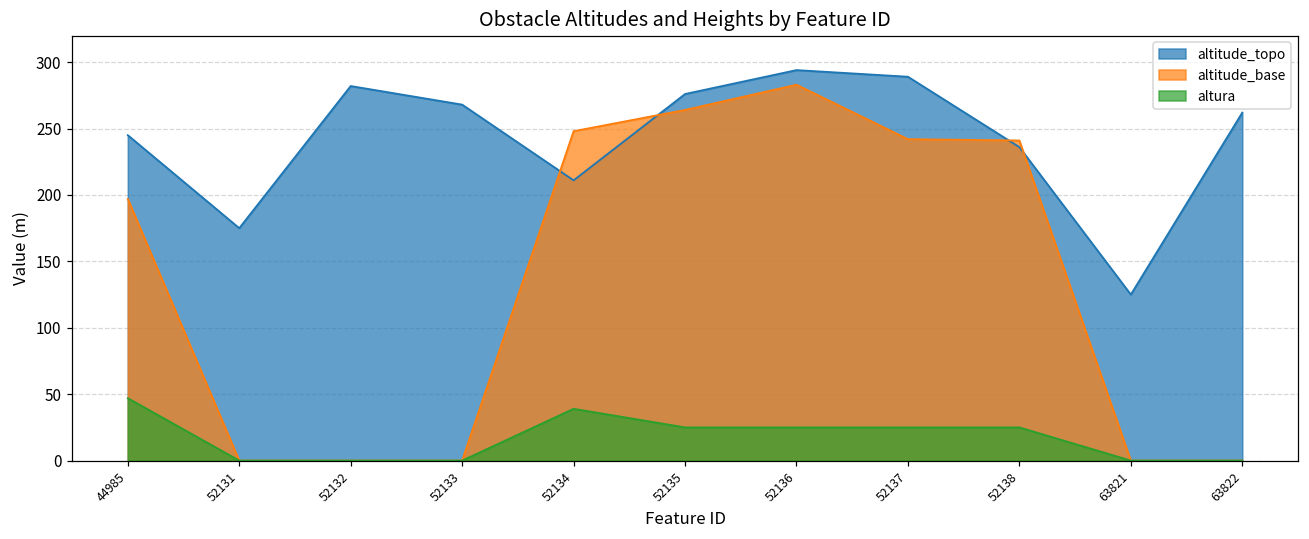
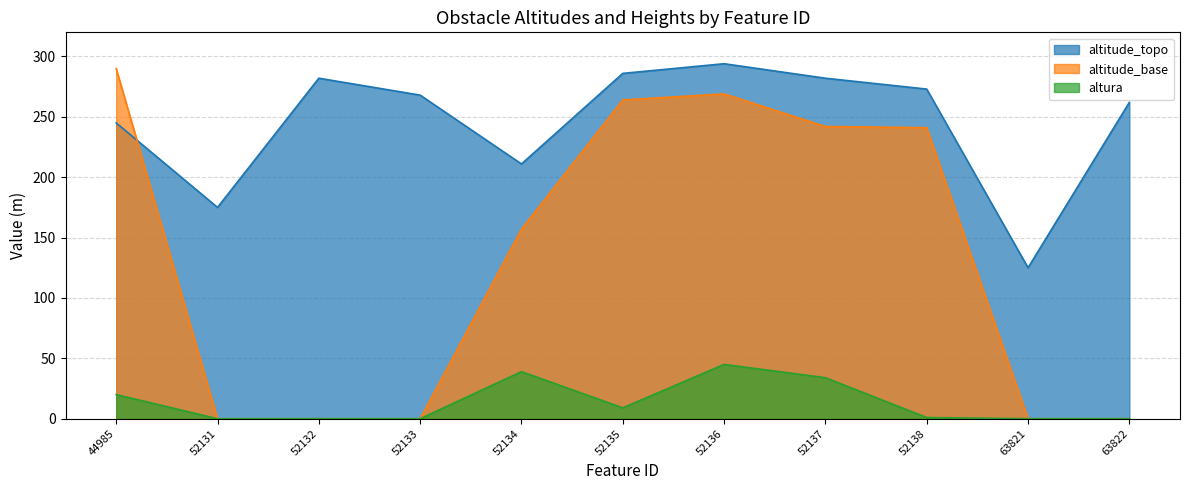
  {
    "altitude_topo": {
      "44985": 245,
      "52131": 175,
      "52132": 282,
      "52133": 268,
      "52134": 211,
-     "52135": 276,
+     "52135": 286,
      "52136": 294,
-     "52137": 289,
-     "52138": 236,
+     "52137": 282,
+     "52138": 273,
      "63821": 125,
      "63822": 262
    },
    "altitude_base": {
-     "44985": 197,
-     "52134": 248,
+     "44985": 290,
+     "52134": 157,
      "52135": 264,
-     "52136": 283,
+     "52136": 269,
      "52137": 242,
      "52138": 241
    },
    "altura": {
-     "44985": 47,
+     "44985": 20,
      "52134": 39,
-     "52135": 25,
-     "52136": 25,
-     "52137": 25,
-     "52138": 25
+     "52135": 9,
+     "52136": 45,
+     "52137": 34,
+     "52138": 1
    }
  }
